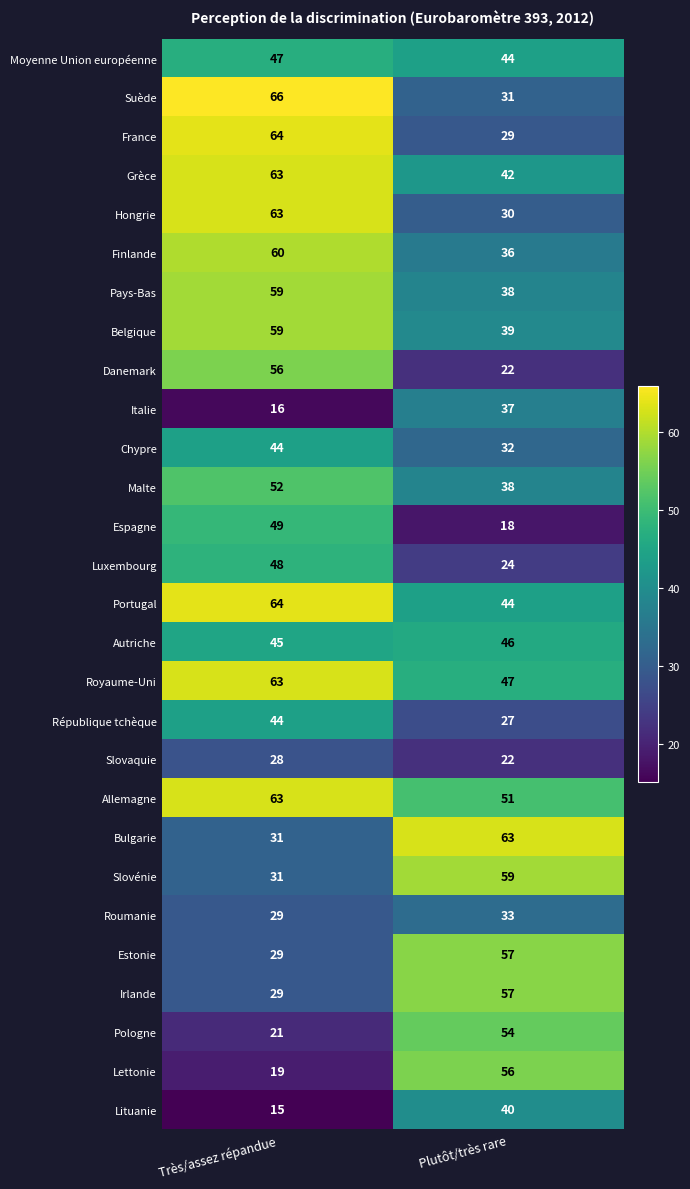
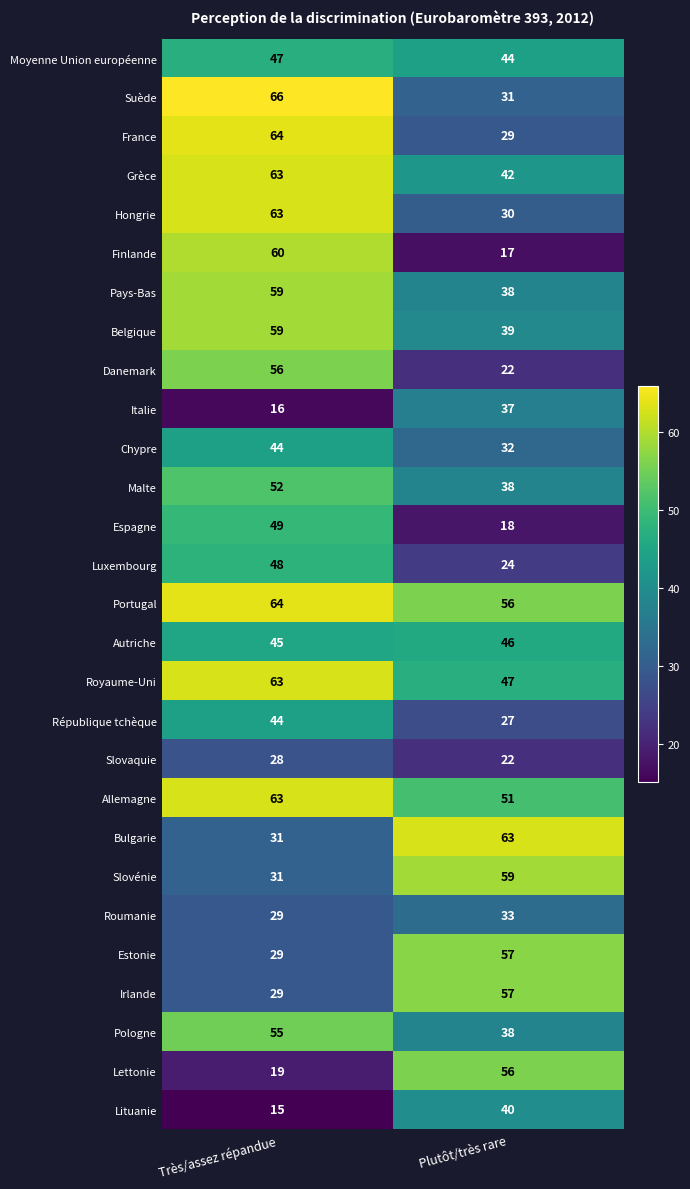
  {
    "Moyenne Union européenne": {
      "Très/assez répandue": 47,
      "Plutôt/très rare": 44
    },
    "Suède": {
      "Très/assez répandue": 66,
      "Plutôt/très rare": 31
    },
    "France": {
      "Très/assez répandue": 64,
      "Plutôt/très rare": 29
    },
    "Grèce": {
      "Très/assez répandue": 63,
      "Plutôt/très rare": 42
    },
    "Hongrie": {
      "Très/assez répandue": 63,
      "Plutôt/très rare": 30
    },
    "Finlande": {
      "Très/assez répandue": 60,
-     "Plutôt/très rare": 36
+     "Plutôt/très rare": 17
    },
    "Pays-Bas": {
      "Très/assez répandue": 59,
      "Plutôt/très rare": 38
    },
    "Belgique": {
      "Très/assez répandue": 59,
      "Plutôt/très rare": 39
    },
    "Danemark": {
      "Très/assez répandue": 56,
      "Plutôt/très rare": 22
    },
    "Italie": {
      "Très/assez répandue": 16,
      "Plutôt/très rare": 37
    },
    "Chypre": {
      "Très/assez répandue": 44,
      "Plutôt/très rare": 32
    },
    "Malte": {
      "Très/assez répandue": 52,
      "Plutôt/très rare": 38
    },
    "Espagne": {
      "Très/assez répandue": 49,
      "Plutôt/très rare": 18
    },
    "Luxembourg": {
      "Très/assez répandue": 48,
      "Plutôt/très rare": 24
    },
    "Portugal": {
      "Très/assez répandue": 64,
-     "Plutôt/très rare": 44
+     "Plutôt/très rare": 56
    },
    "Autriche": {
      "Très/assez répandue": 45,
      "Plutôt/très rare": 46
    },
    "Royaume-Uni": {
      "Très/assez répandue": 63,
      "Plutôt/très rare": 47
    },
    "République tchèque": {
      "Très/assez répandue": 44,
      "Plutôt/très rare": 27
    },
    "Slovaquie": {
      "Très/assez répandue": 28,
      "Plutôt/très rare": 22
    },
    "Allemagne": {
      "Très/assez répandue": 63,
      "Plutôt/très rare": 51
    },
    "Bulgarie": {
      "Très/assez répandue": 31,
      "Plutôt/très rare": 63
    },
    "Slovénie": {
      "Très/assez répandue": 31,
      "Plutôt/très rare": 59
    },
    "Roumanie": {
      "Très/assez répandue": 29,
      "Plutôt/très rare": 33
    },
    "Estonie": {
      "Très/assez répandue": 29,
      "Plutôt/très rare": 57
    },
    "Irlande": {
      "Très/assez répandue": 29,
      "Plutôt/très rare": 57
    },
    "Pologne": {
-     "Très/assez répandue": 21,
-     "Plutôt/très rare": 54
+     "Très/assez répandue": 55,
+     "Plutôt/très rare": 38
    },
    "Lettonie": {
      "Très/assez répandue": 19,
      "Plutôt/très rare": 56
    },
    "Lituanie": {
      "Très/assez répandue": 15,
      "Plutôt/très rare": 40
    }
  }
